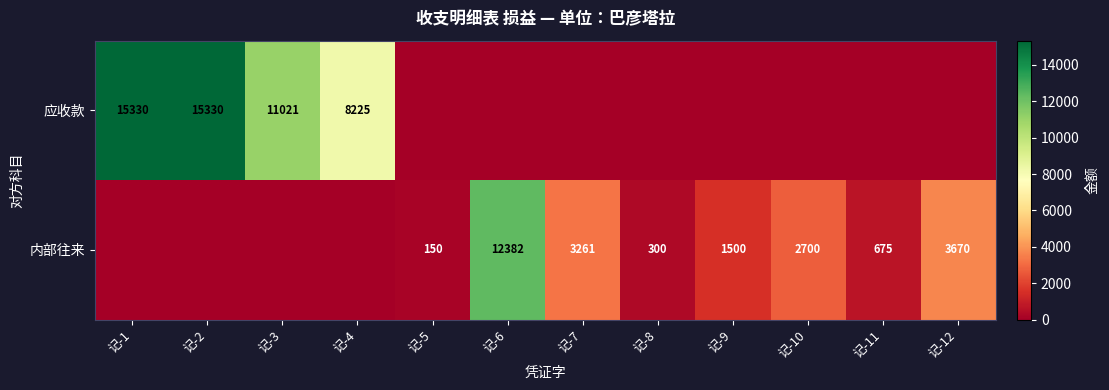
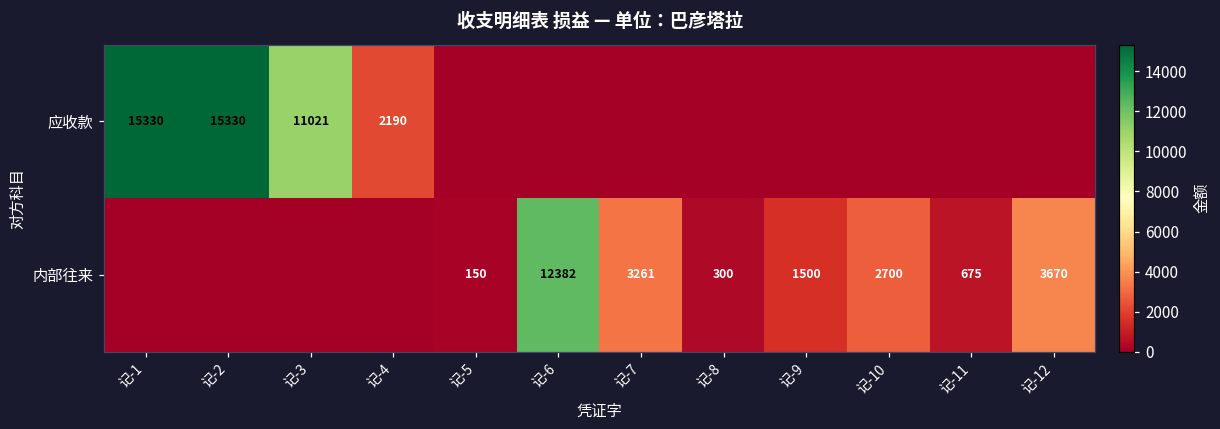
  {
    "应收款": {
      "记-1": 15330,
      "记-2": 15330,
      "记-3": 11021,
-     "记-4": 8225
+     "记-4": 2190
    },
    "内部往来": {
      "记-5": 150,
      "记-6": 12382,
      "记-7": 3261,
      "记-8": 300,
      "记-9": 1500,
      "记-10": 2700,
      "记-11": 675,
      "记-12": 3670
    }
  }
